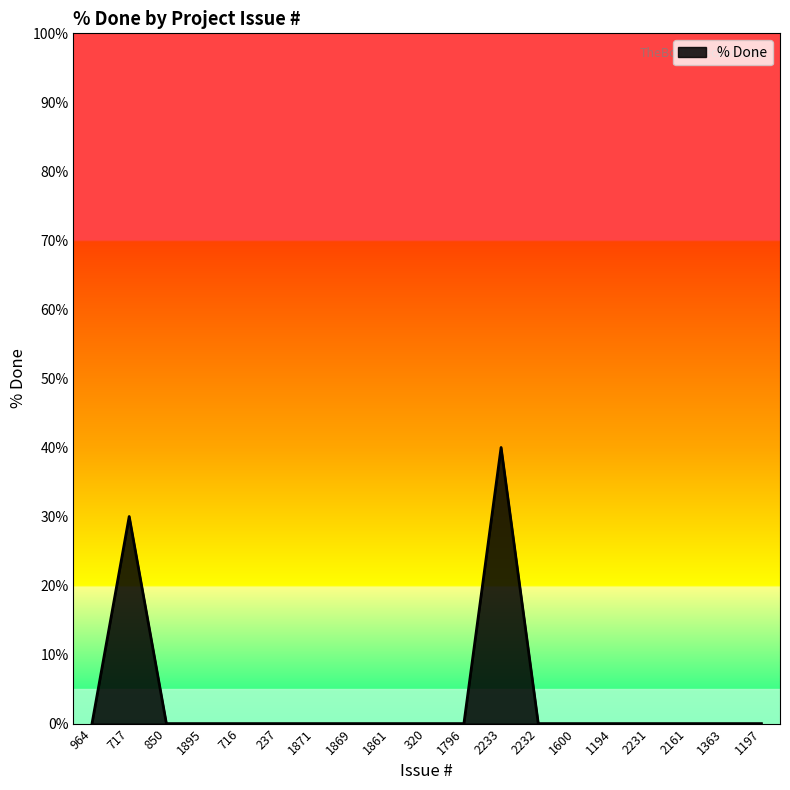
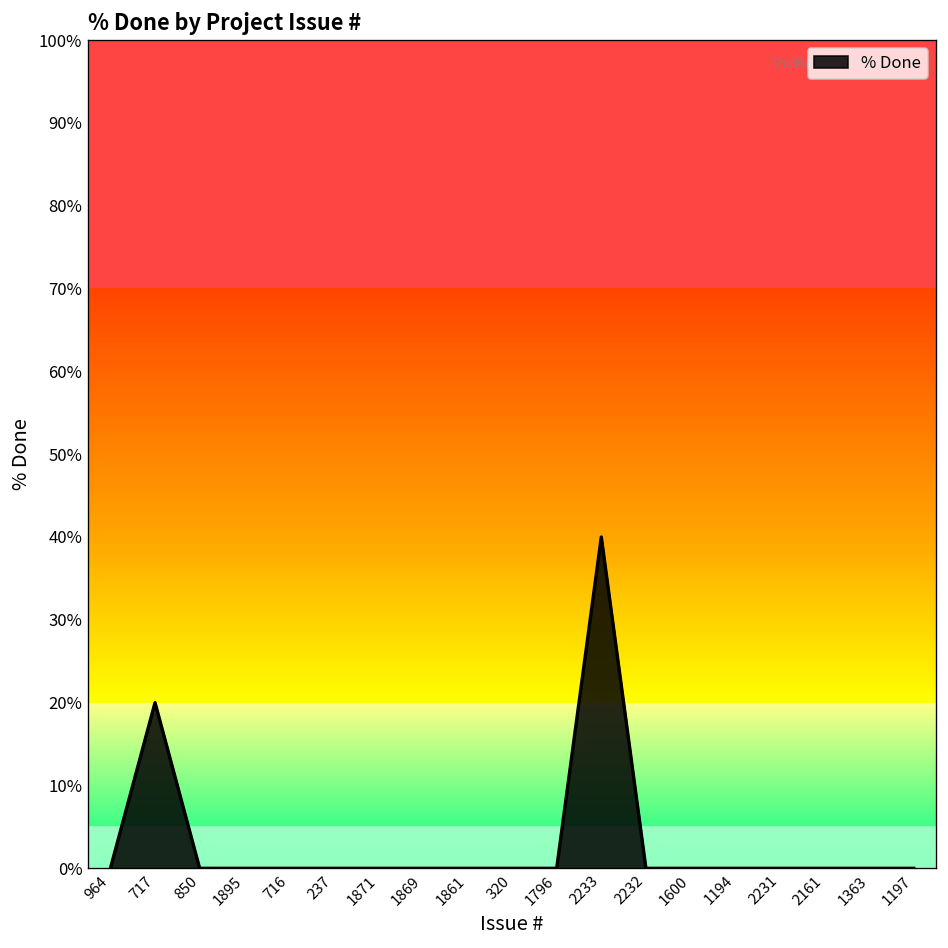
  {
-   "717": "30%",
+   "717": "20%",
    "2233": "40%"
  }
